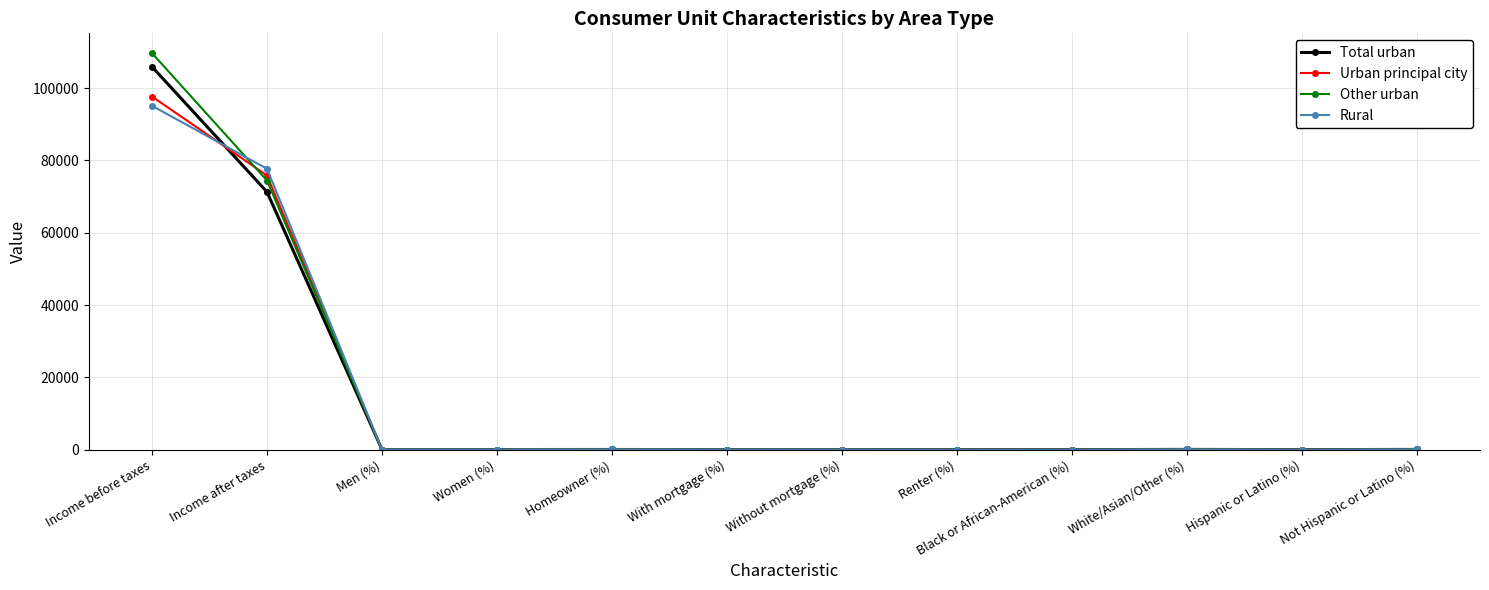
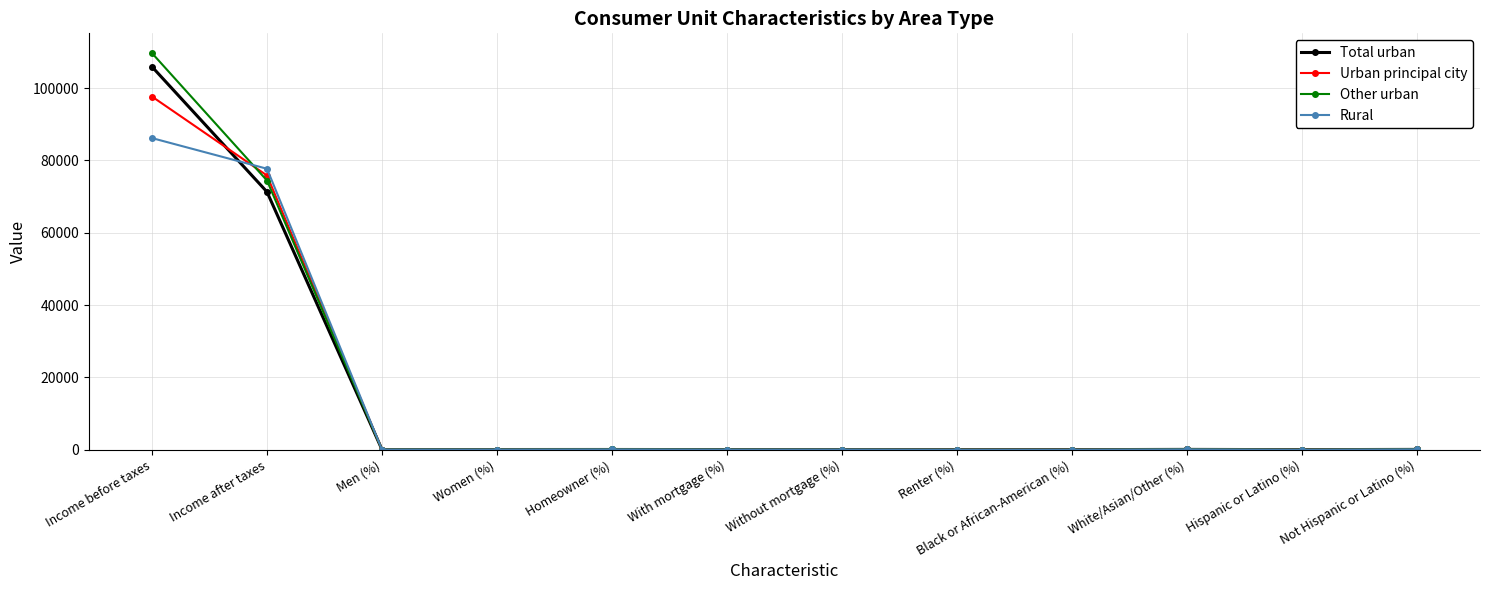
  {
    "Total urban": {
      "Income before taxes": 106000,
      "Income after taxes": 71000
    },
    "Urban principal city": {
      "Income before taxes": 98000,
      "Income after taxes": 76000
    },
    "Other urban": {
      "Income before taxes": 110000,
      "Income after taxes": 74000
    },
    "Rural": {
-     "Income before taxes": 95000,
+     "Income before taxes": 86000,
      "Income after taxes": 78000
    }
  }
